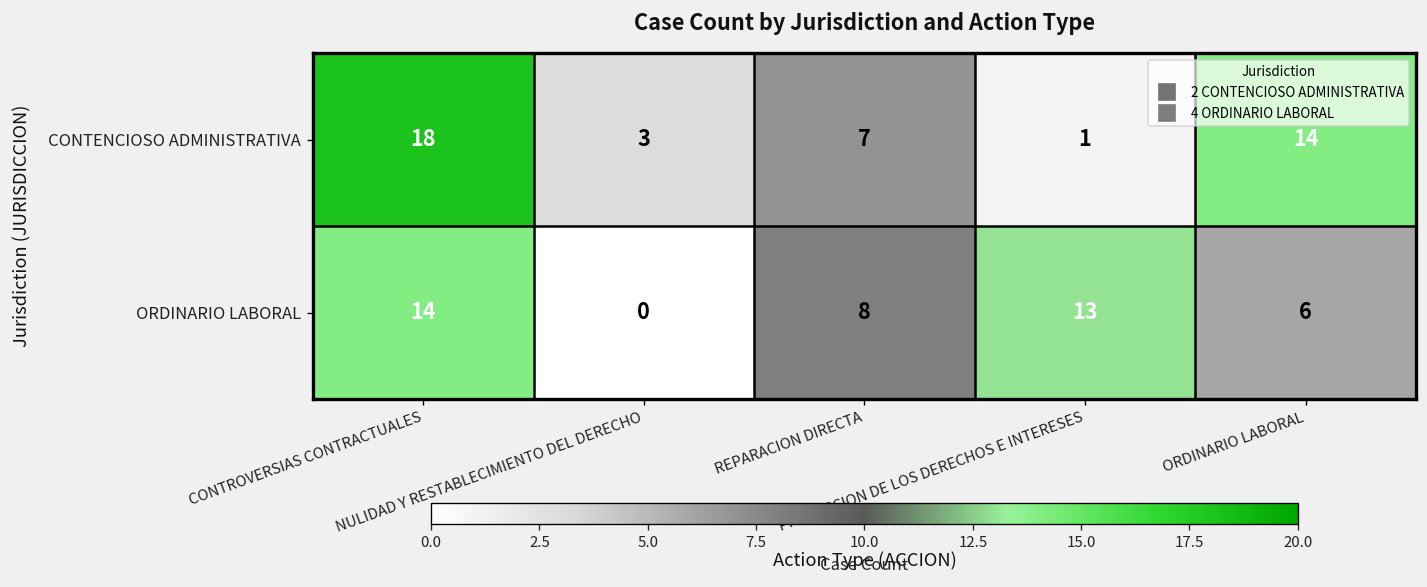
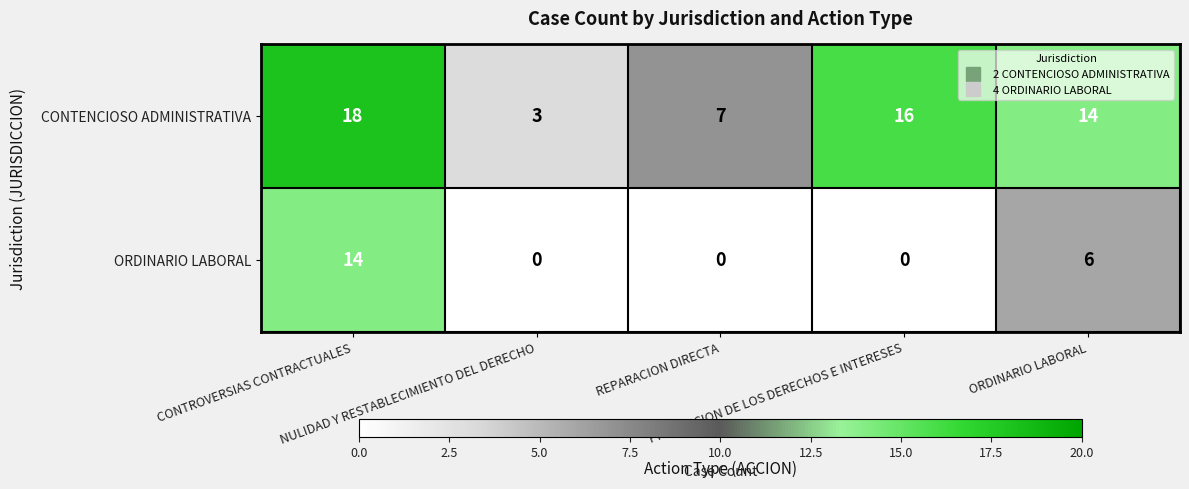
  {
    "CONTENCIOSO ADMINISTRATIVA": {
      "CONTROVERSIAS CONTRACTUALES": 18,
      "NULIDAD Y RESTABLECIMIENTO DEL DERECHO": 3,
      "REPARACION DIRECTA": 7,
-     "PROTECCION DE LOS DERECHOS E INTERESES": 1,
+     "PROTECCION DE LOS DERECHOS E INTERESES": 16,
      "ORDINARIO LABORAL": 14
    },
    "ORDINARIO LABORAL": {
      "CONTROVERSIAS CONTRACTUALES": 14,
      "NULIDAD Y RESTABLECIMIENTO DEL DERECHO": 0,
-     "REPARACION DIRECTA": 8,
-     "PROTECCION DE LOS DERECHOS E INTERESES": 13,
+     "REPARACION DIRECTA": 0,
+     "PROTECCION DE LOS DERECHOS E INTERESES": 0,
      "ORDINARIO LABORAL": 6
    }
  }
